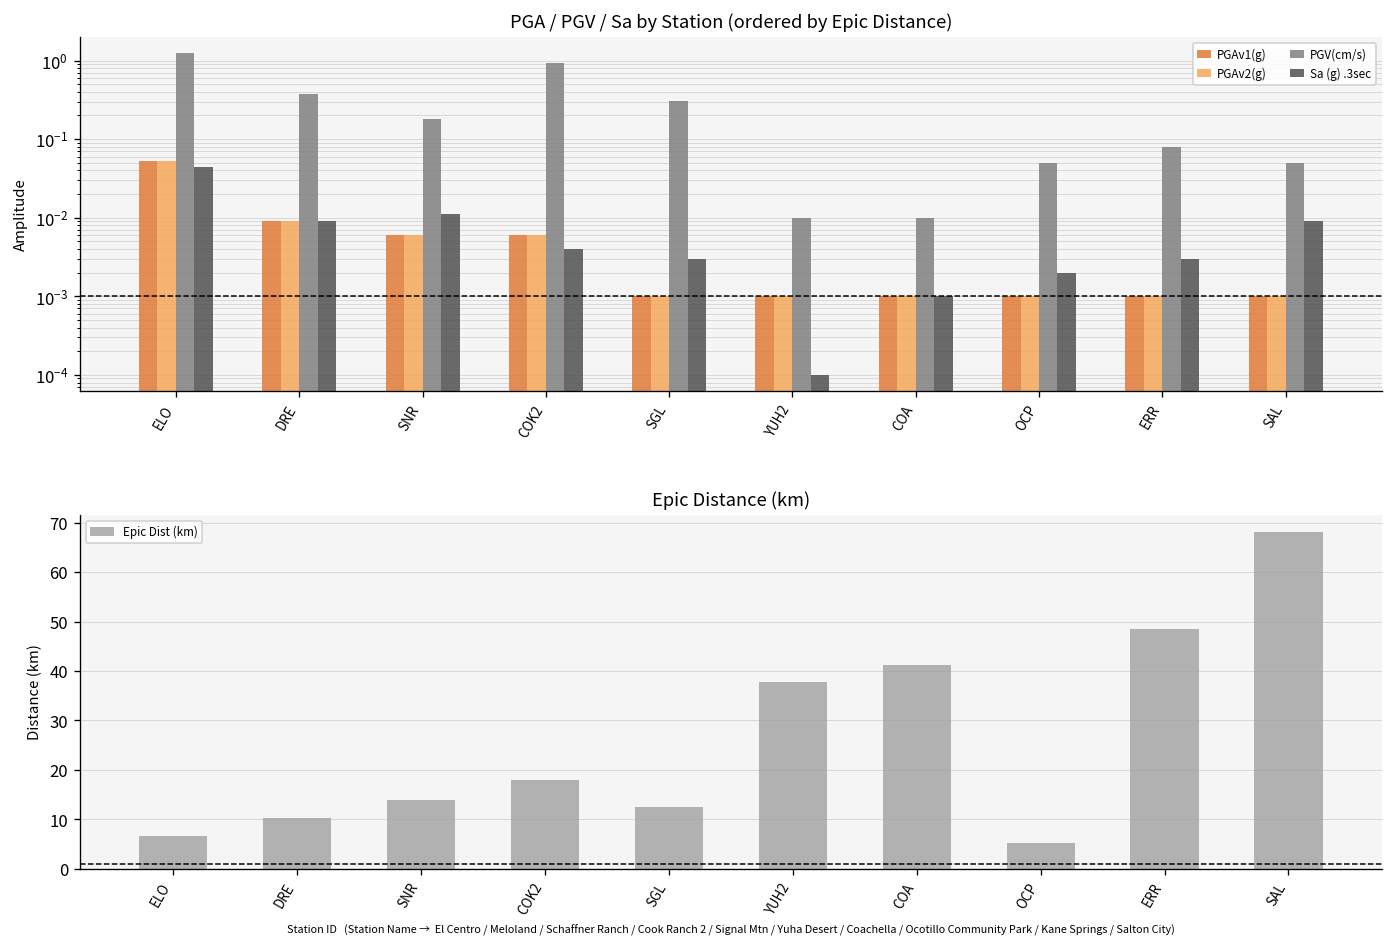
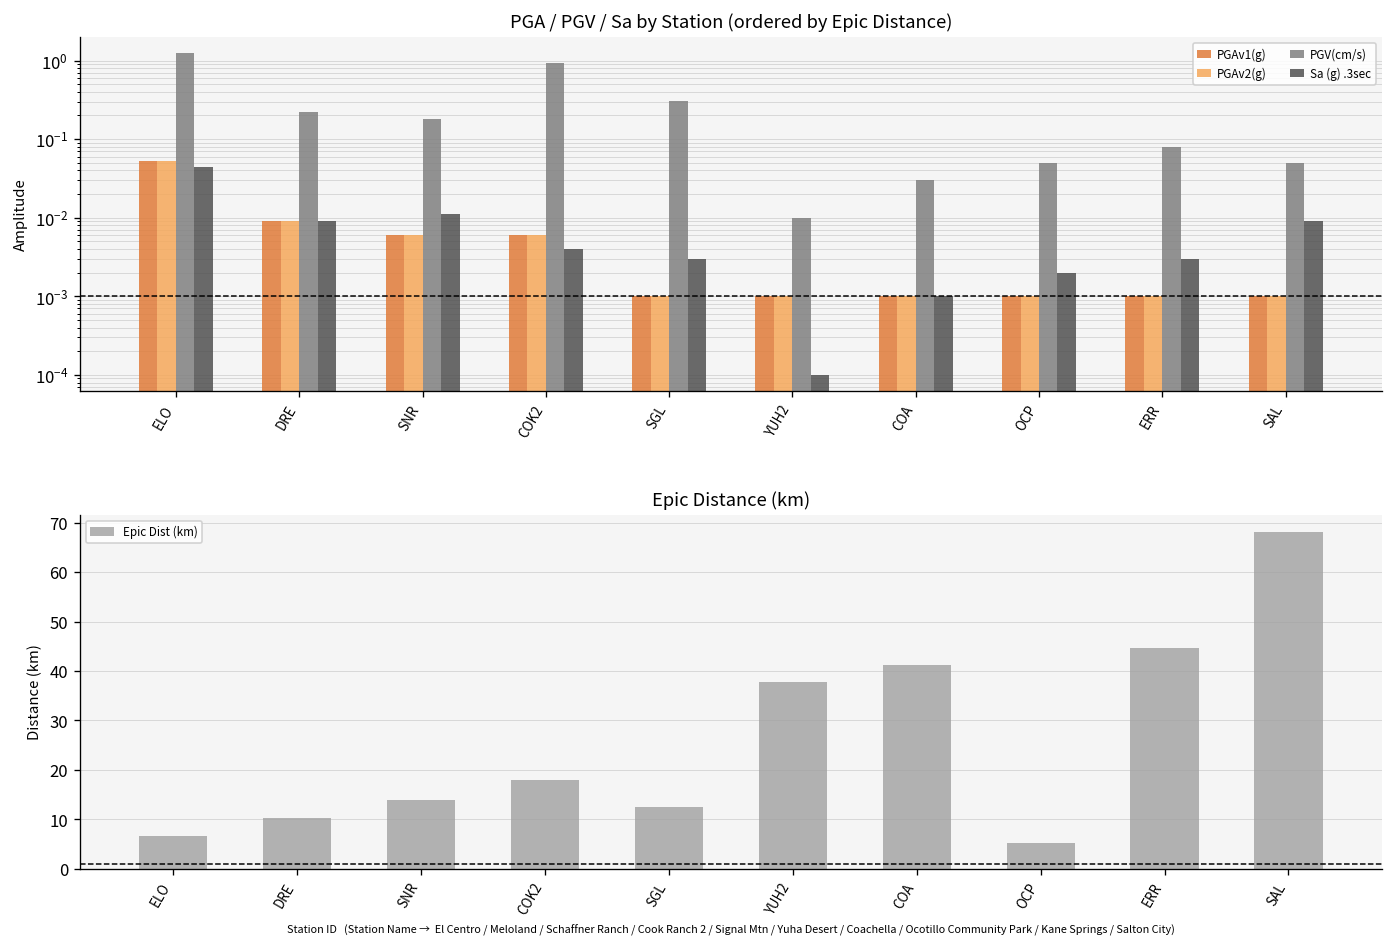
  {
    "PGA / PGV / Sa by Station (ordered by Epic Distance)": {
      "PGV(cm/s)": {
        "ELO": 1.2,
-       "DRE": 0.4,
+       "DRE": 0.22,
        "SNR": 0.18,
        "COK2": 0.9,
        "SGL": 0.3,
        "YUH2": 0.01,
-       "COA": 0.01,
+       "COA": 0.03,
        "OCP": 0.05,
        "ERR": 0.08,
        "SAL": 0.05
      },
      "Sa (g) .3sec": {
        "ELO": 0.04,
        "DRE": 0.009,
        "SNR": 0.011,
        "COK2": 0.004,
        "SGL": 0.003,
        "YUH2": 0.00010,
        "COA": 0.0010,
        "OCP": 0.0020,
        "ERR": 0.003,
        "SAL": 0.009
      }
    },
    "Epic Distance (km)": {
      "ELO": 7,
      "DRE": 10,
      "SNR": 14,
      "COK2": 18,
      "SGL": 12,
      "YUH2": 38,
      "COA": 41,
      "OCP": 5,
-     "ERR": 49,
+     "ERR": 45,
      "SAL": 68
    }
  }
